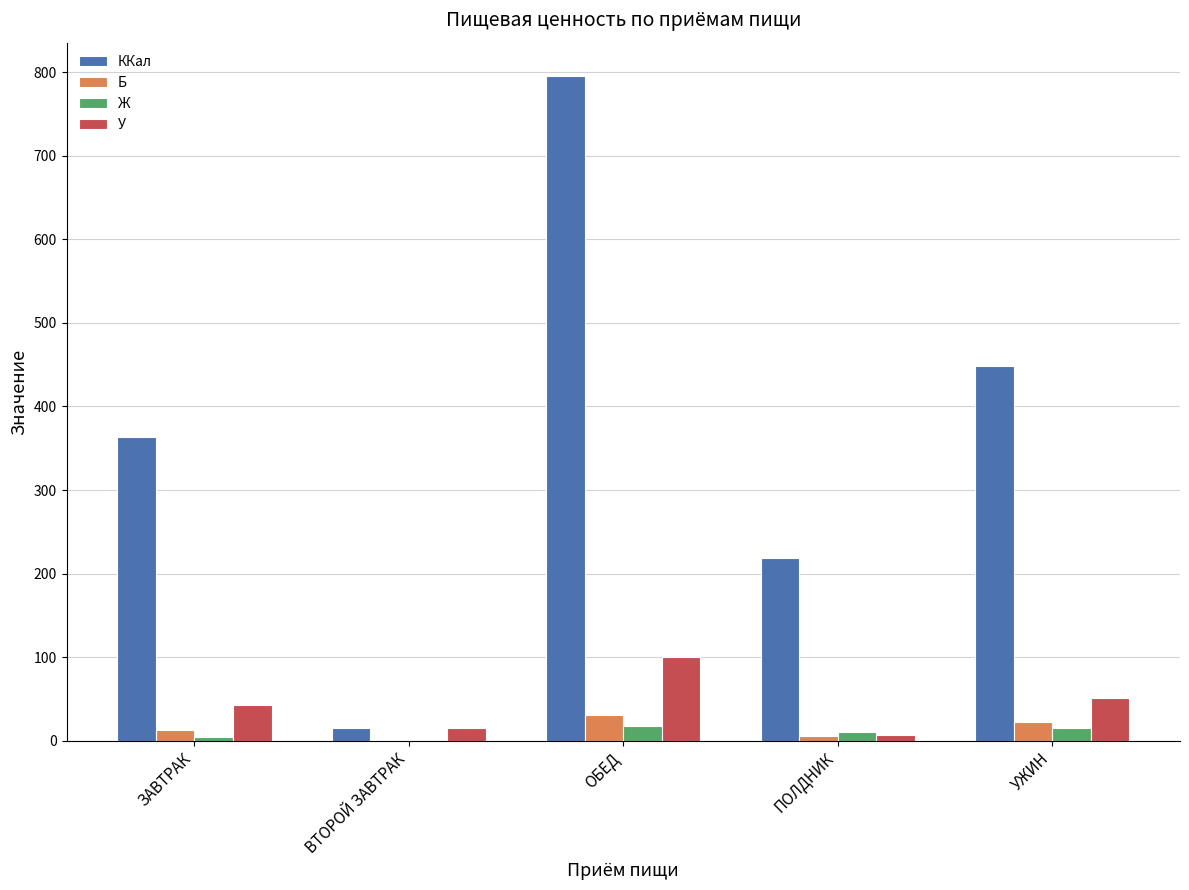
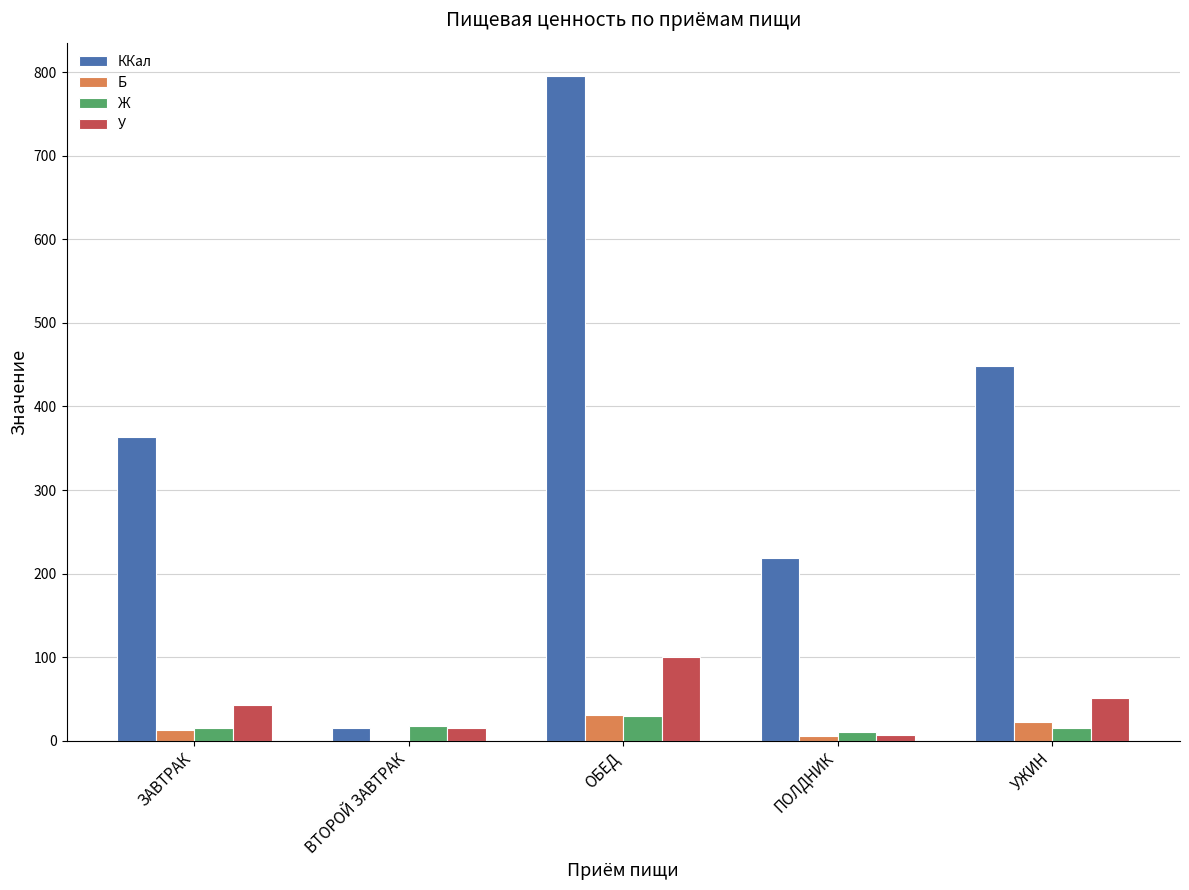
  {
    "ККал": {
      "ЗАВТРАК": 360,
      "ВТОРОЙ ЗАВТРАК": 20,
      "ОБЕД": 800,
      "ПОЛДНИК": 220,
      "УЖИН": 450
    },
    "Ж": {
-     "ЗАВТРАК": 10,
-     "ВТОРОЙ ЗАВТРАК": 0,
-     "ОБЕД": 20,
+     "ЗАВТРАК": 20,
+     "ВТОРОЙ ЗАВТРАК": 20,
+     "ОБЕД": 30,
      "ПОЛДНИК": 10,
      "УЖИН": 20
    }
  }
